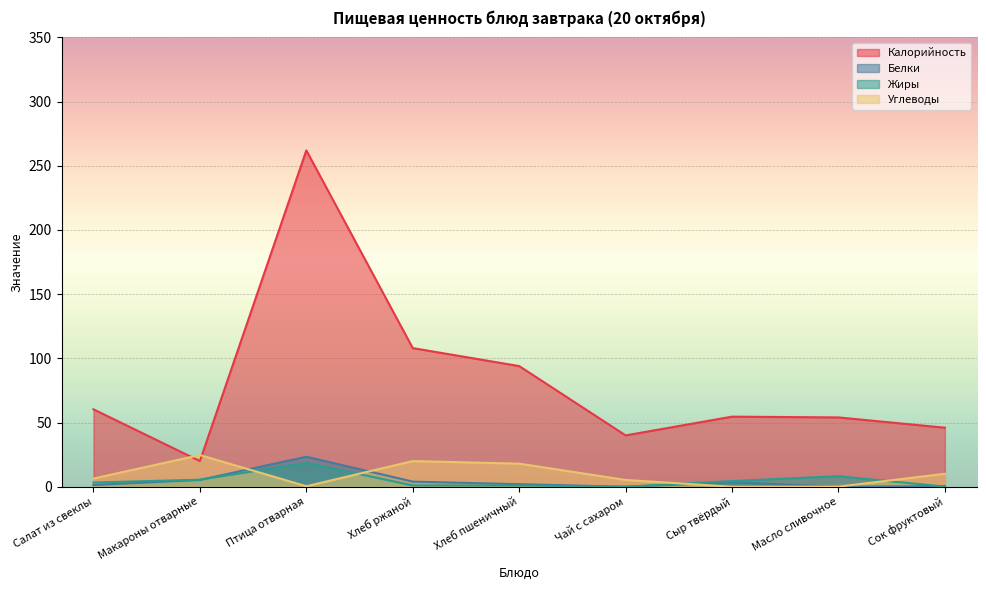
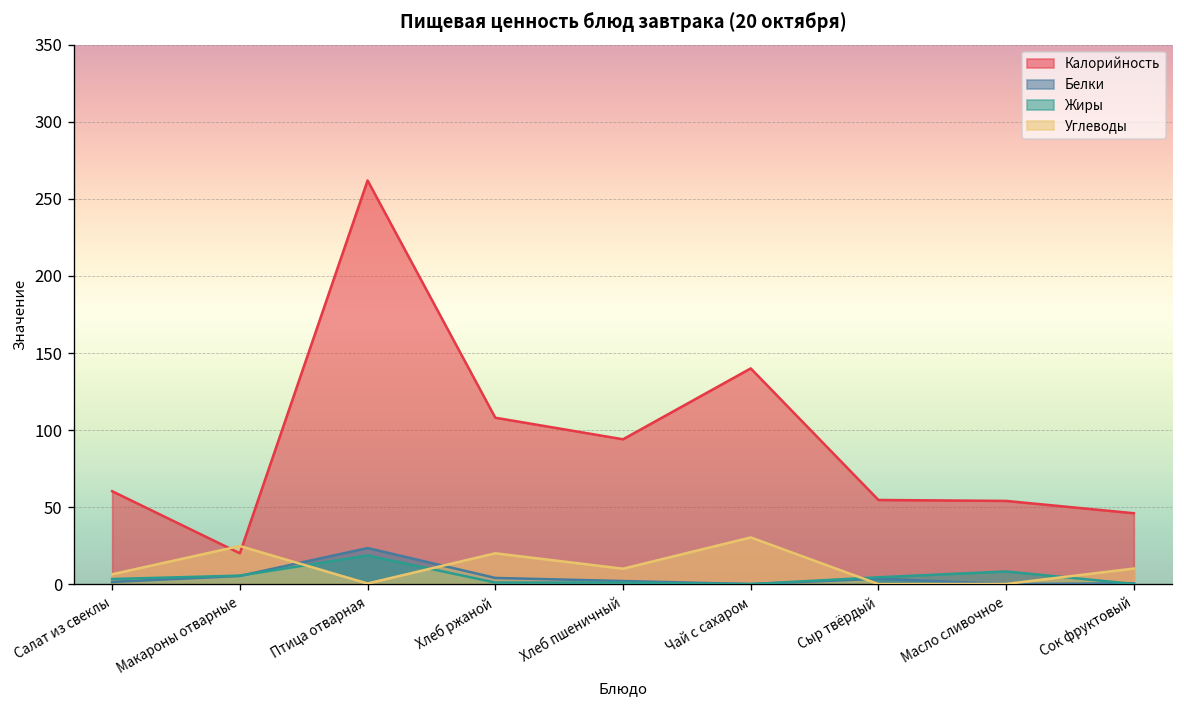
  {
    "Калорийность": {
      "Салат из свеклы": 60,
      "Макароны отварные": 20,
      "Птица отварная": 262,
      "Хлеб ржаной": 108,
      "Хлеб пшеничный": 94,
-     "Чай с сахаром": 40,
+     "Чай с сахаром": 140,
      "Сыр твёрдый": 55,
      "Масло сливочное": 54,
      "Сок фруктовый": 46
    },
    "Углеводы": {
      "Салат из свеклы": 6,
      "Макароны отварные": 25,
      "Птица отварная": 0,
      "Хлеб ржаной": 20,
-     "Хлеб пшеничный": 18,
-     "Чай с сахаром": 5,
+     "Хлеб пшеничный": 10,
+     "Чай с сахаром": 30,
      "Сыр твёрдый": 0,
      "Сок фруктовый": 10
    }
  }
